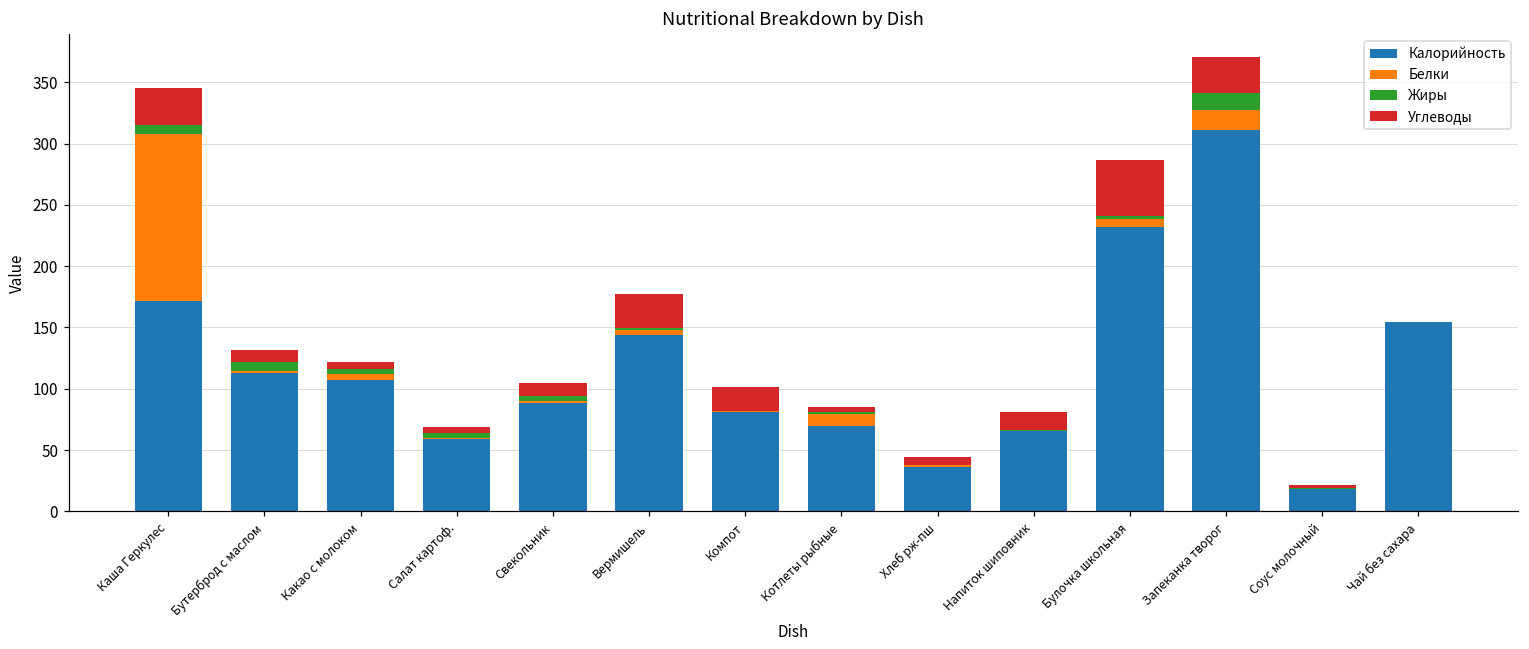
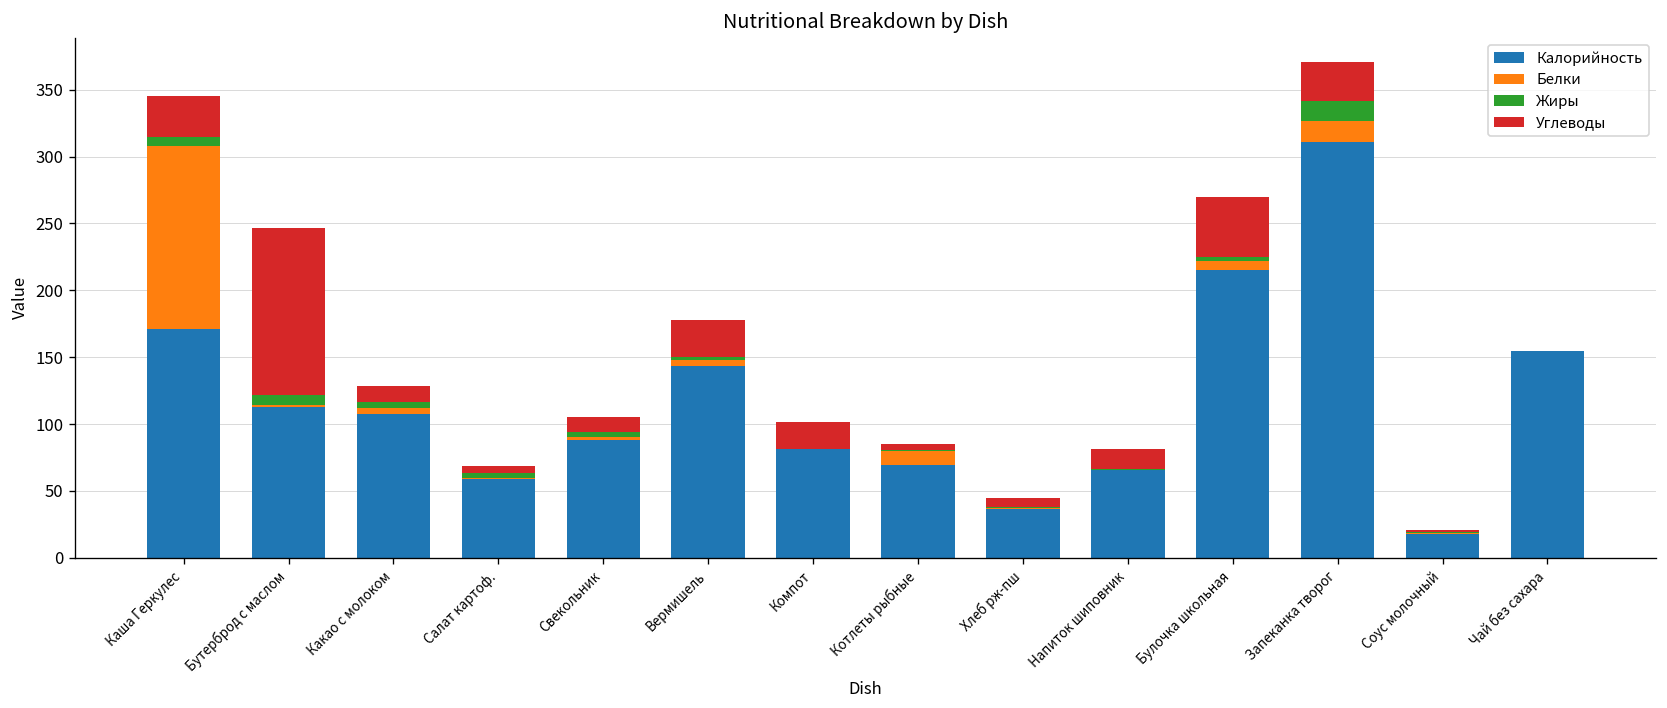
  {
    "Калорийность": {
      "Каша Геркулес": 171,
      "Бутерброд с маслом": 113,
      "Какао с молоком": 107,
      "Салат картоф.": 59,
      "Свекольник": 88,
      "Вермишель": 144,
      "Компот": 81,
      "Котлеты рыбные": 70,
      "Хлеб рж-пш": 36,
      "Напиток шиповник": 65,
-     "Булочка школьная": 232,
+     "Булочка школьная": 215,
      "Запеканка творог": 311,
      "Соус молочный": 18,
      "Чай без сахара": 154
    },
    "Белки": {
      "Каша Геркулес": 136,
      "Какао с молоком": 5,
      "Вермишель": 4,
      "Котлеты рыбные": 10,
      "Булочка школьная": 7,
      "Запеканка творог": 16
    },
    "Жиры": {
      "Каша Геркулес": 7,
      "Бутерброд с маслом": 7,
      "Какао с молоком": 4,
      "Салат картоф.": 4,
      "Свекольник": 4,
      "Компот": 0,
      "Булочка школьная": 3,
      "Запеканка творог": 14,
      "Чай без сахара": 0
    },
    "Углеводы": {
      "Каша Геркулес": 30,
-     "Бутерброд с маслом": 10,
-     "Какао с молоком": 5,
+     "Бутерброд с маслом": 124,
+     "Какао с молоком": 13,
      "Салат картоф.": 5,
      "Свекольник": 11,
      "Вермишель": 28,
      "Компот": 20,
      "Котлеты рыбные": 5,
      "Хлеб рж-пш": 7,
      "Напиток шиповник": 15,
      "Булочка школьная": 45,
      "Запеканка творог": 29
    }
  }
